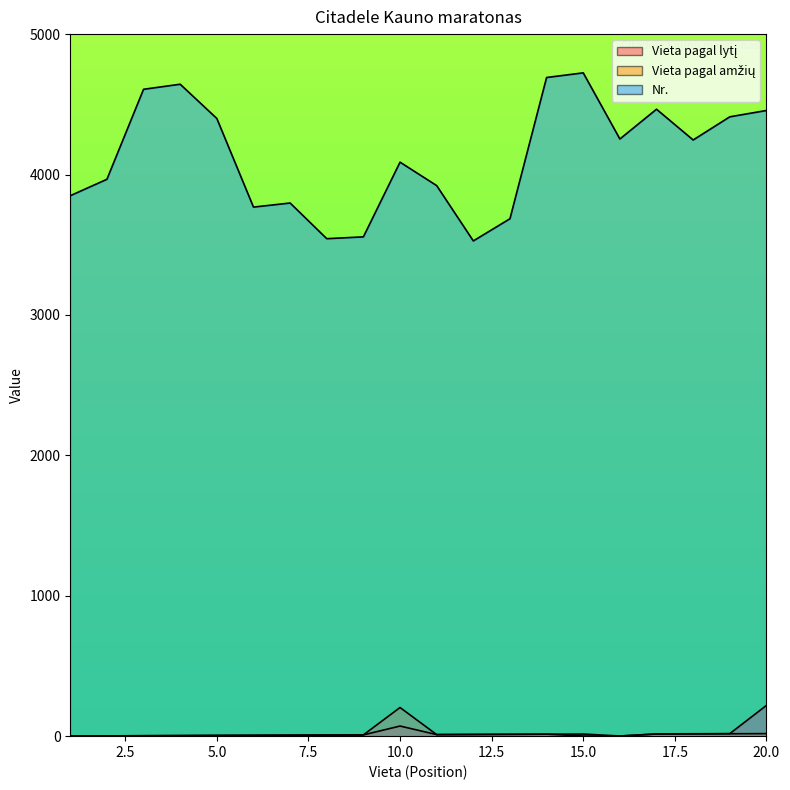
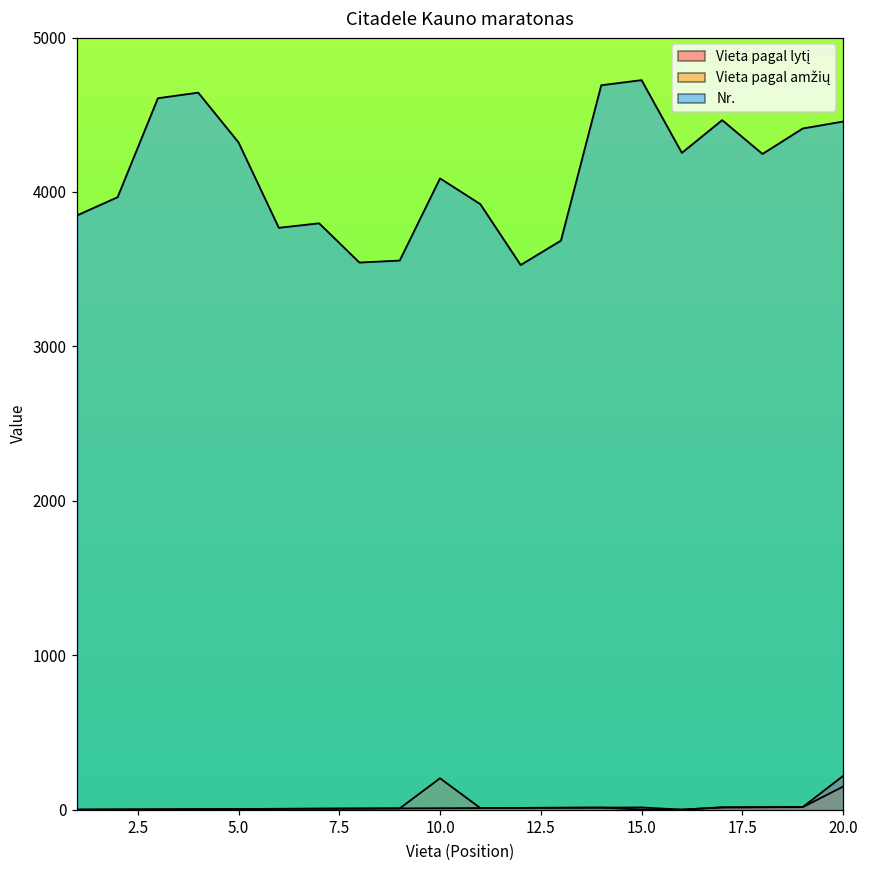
  {
    "Vieta pagal lytį": {
-     "10.0": 70,
+     "10.0": 10,
      "20.0": 220
    },
    "Vieta pagal amžių": {
      "10.0": 200,
-     "20.0": 20
+     "20.0": 150
    },
    "Nr.": {
-     "5.0": 4400,
+     "5.0": 4320,
      "10.0": 4090,
      "15.0": 4720,
      "20.0": 4460
    }
  }
